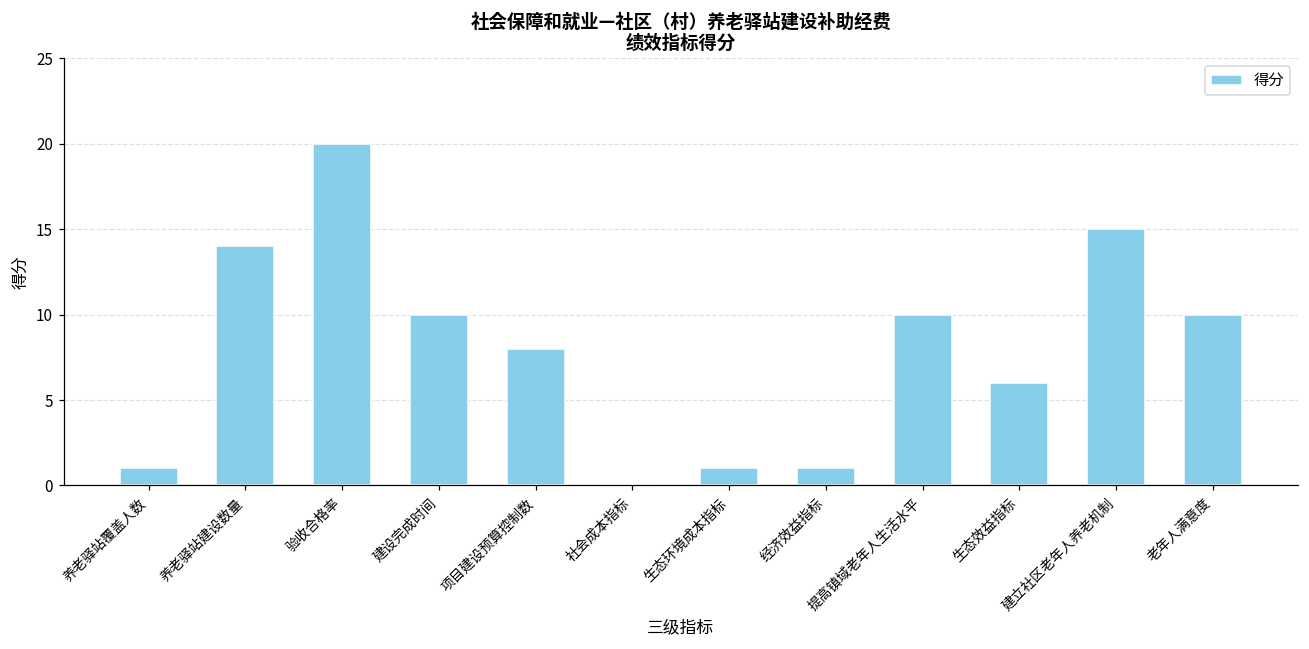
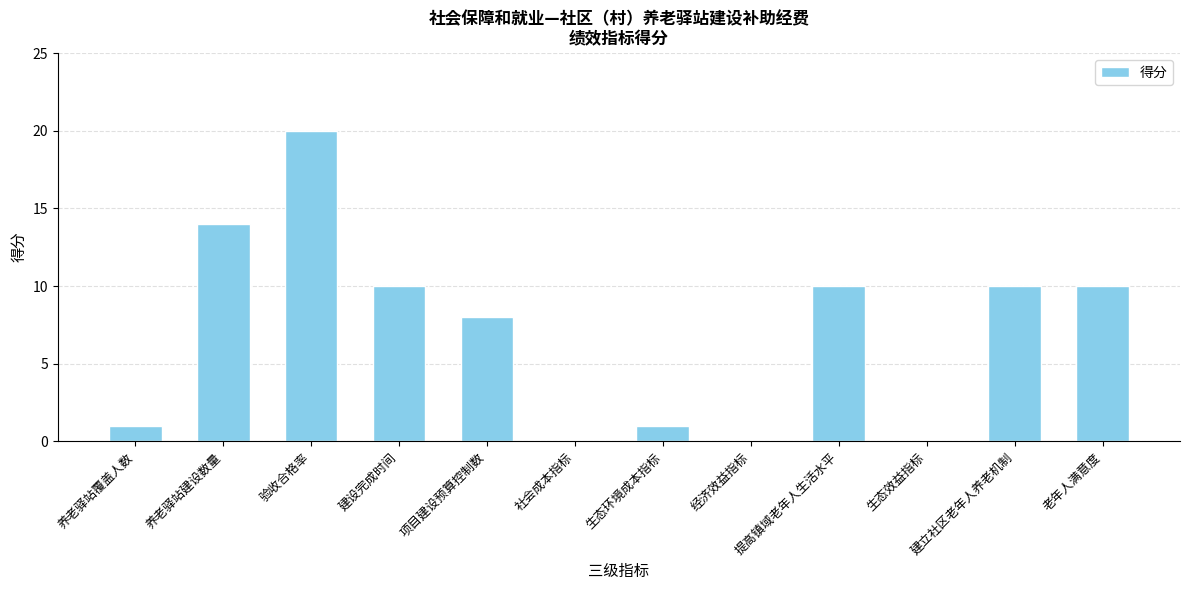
  {
    "养老驿站覆盖人数": 1,
    "养老驿站建设数量": 14,
    "验收合格率": 20,
    "建设完成时间": 10,
    "项目建设预算控制数": 8,
    "社会成本指标": 0,
    "生态环境成本指标": 1,
-   "经济效益指标": 1,
+   "经济效益指标": 0,
    "提高镇域老年人生活水平": 10,
-   "生态效益指标": 6,
-   "建立社区老年人养老机制": 15,
+   "生态效益指标": 0,
+   "建立社区老年人养老机制": 10,
    "老年人满意度": 10
  }
